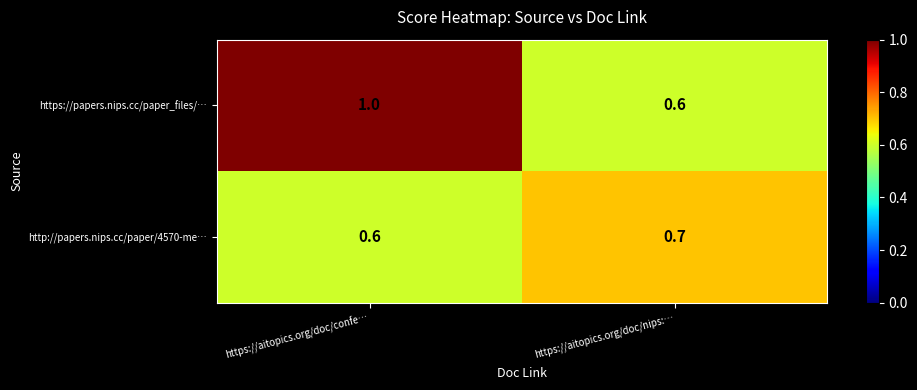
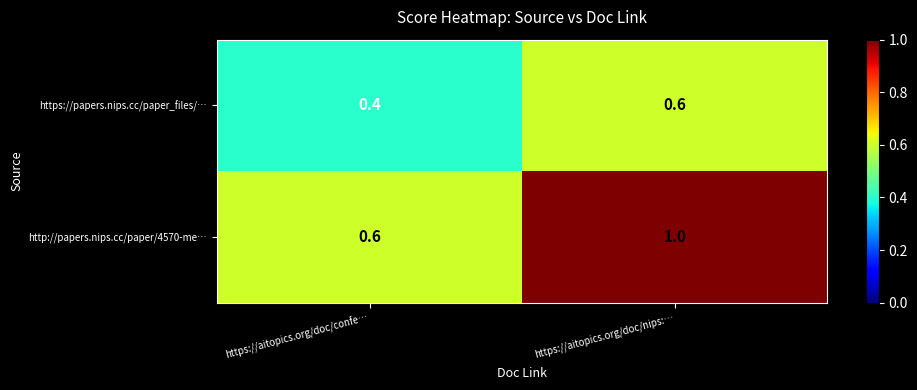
  {
    "https://papers.nips.cc/paper_files/…": {
-     "https://aitopics.org/doc/confe…": 1.0,
+     "https://aitopics.org/doc/confe…": 0.4,
      "https://aitopics.org/doc/nips:…": 0.6
    },
    "http://papers.nips.cc/paper/4570-me…": {
      "https://aitopics.org/doc/confe…": 0.6,
-     "https://aitopics.org/doc/nips:…": 0.7
+     "https://aitopics.org/doc/nips:…": 1.0
    }
  }
